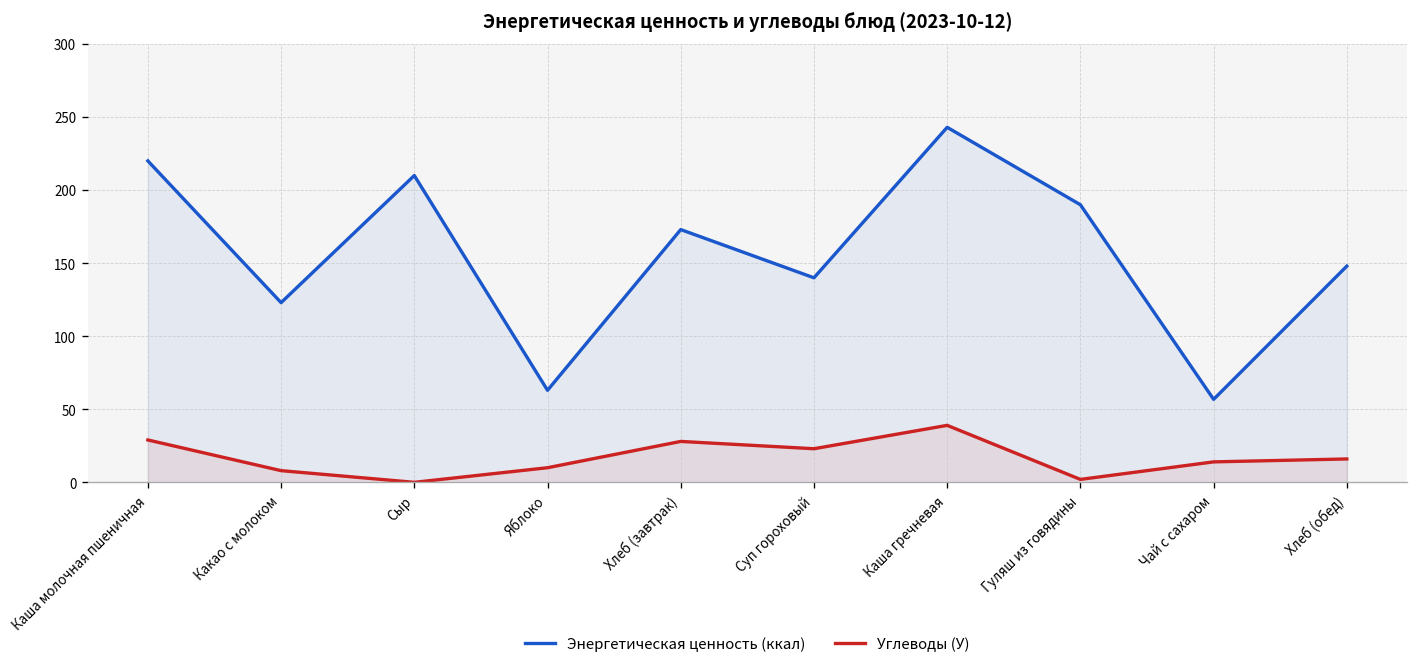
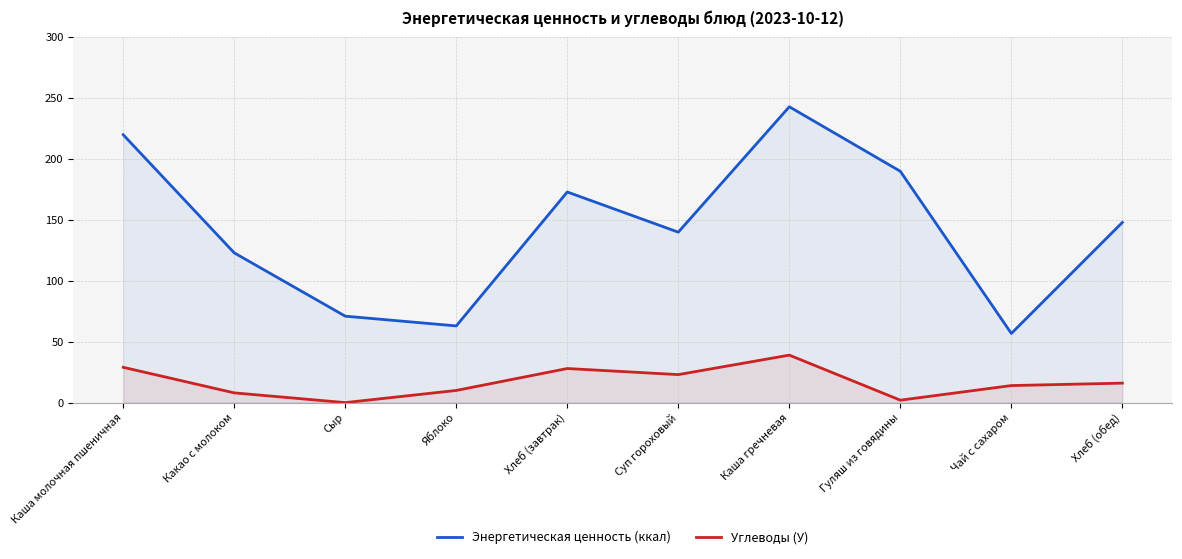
  {
    "Энергетическая ценность (ккал)": {
      "Каша молочная пшеничная": 220,
      "Какао с молоком": 123,
-     "Сыр": 210,
+     "Сыр": 71,
      "Яблоко": 63,
      "Хлеб (завтрак)": 173,
      "Суп гороховый": 140,
      "Каша гречневая": 243,
      "Гуляш из говядины": 190,
      "Чай с сахаром": 57,
      "Хлеб (обед)": 148
    },
    "Углеводы (У)": {
      "Каша молочная пшеничная": 29,
      "Какао с молоком": 8,
      "Сыр": 0,
      "Яблоко": 10,
      "Хлеб (завтрак)": 28,
      "Суп гороховый": 23,
      "Каша гречневая": 39,
      "Гуляш из говядины": 2,
      "Чай с сахаром": 14,
      "Хлеб (обед)": 16
    }
  }
